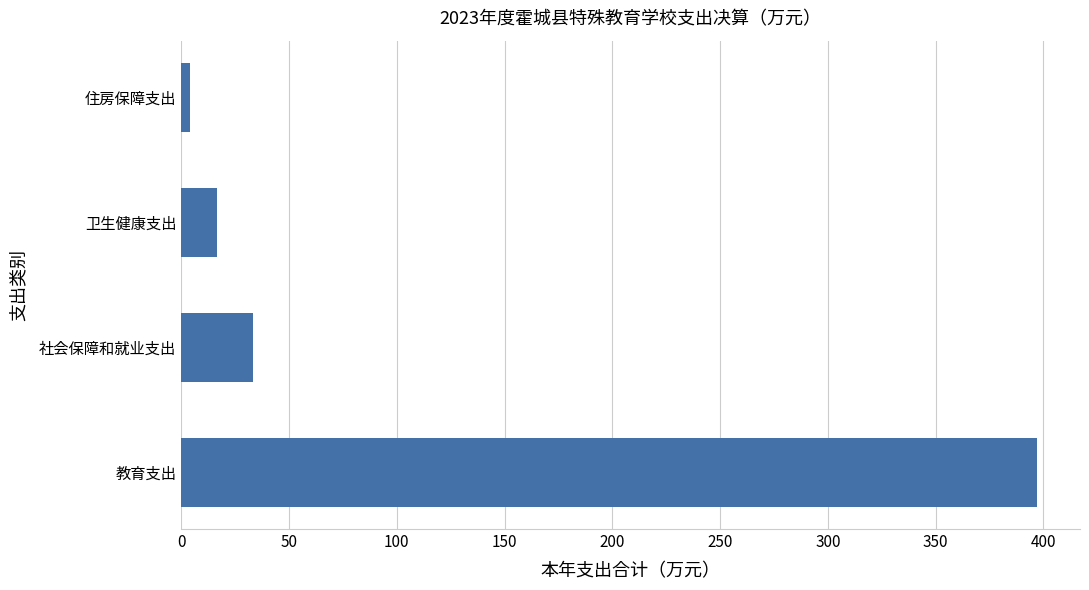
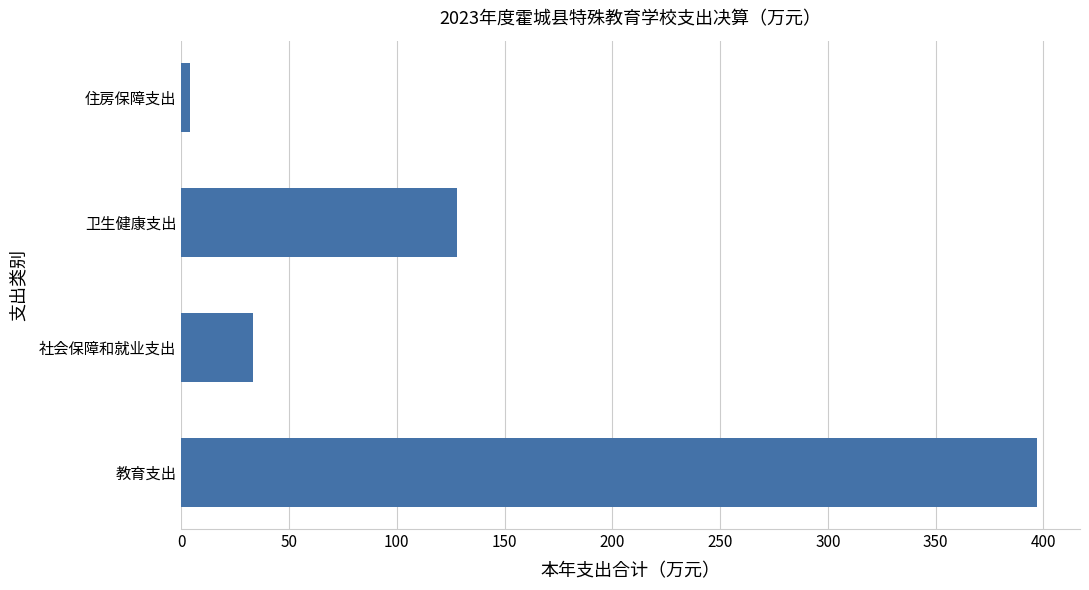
  {
    "住房保障支出": 4,
-   "卫生健康支出": 17,
+   "卫生健康支出": 128,
    "社会保障和就业支出": 33,
    "教育支出": 397
  }
